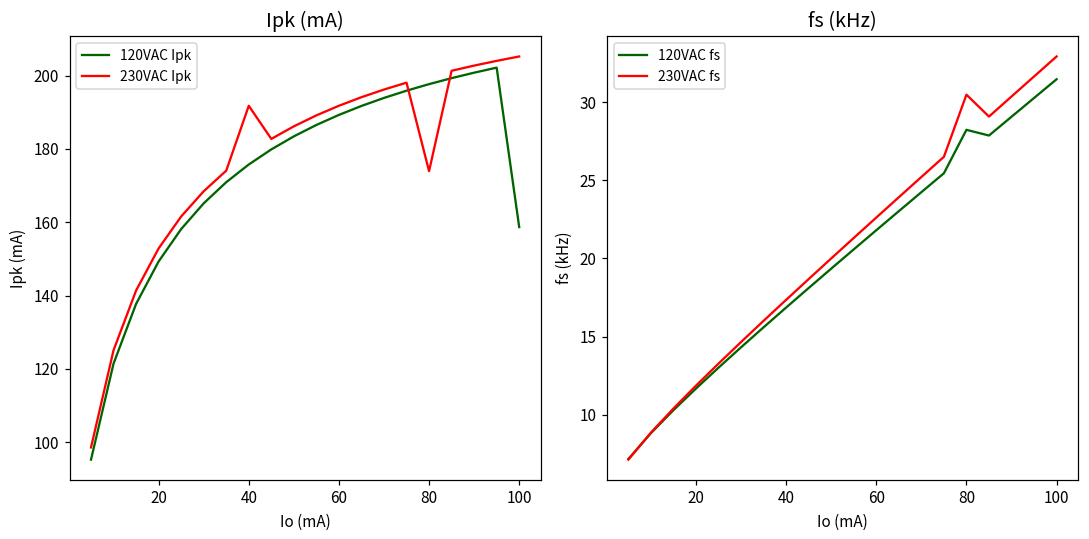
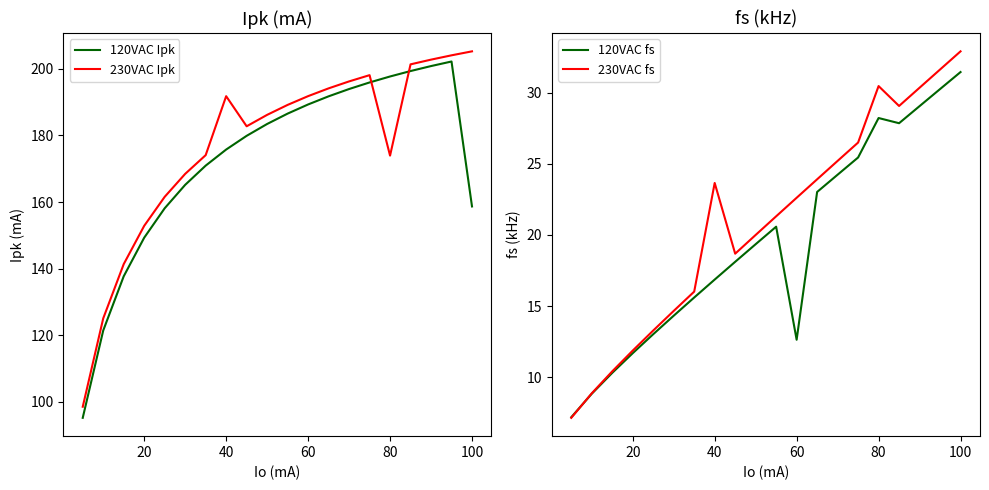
  {
    "Ipk (mA)": {
      "120VAC Ipk": {
        "20": 149,
        "40": 176,
        "60": 189,
        "80": 198,
        "100": 159
      },
      "230VAC Ipk": {
        "20": 153,
        "40": 192,
        "60": 192,
        "80": 174,
        "100": 205
      }
    },
    "fs (kHz)": {
      "120VAC fs": {
        "20": 11.7,
        "40": 16.9,
-       "60": 21.8,
+       "60": 12.6,
        "80": 28.2,
        "100": 31.5
      },
      "230VAC fs": {
        "20": 11.9,
-       "40": 17.4,
+       "40": 23.7,
        "60": 22.6,
        "80": 30.5,
        "100": 32.9
      }
    }
  }
